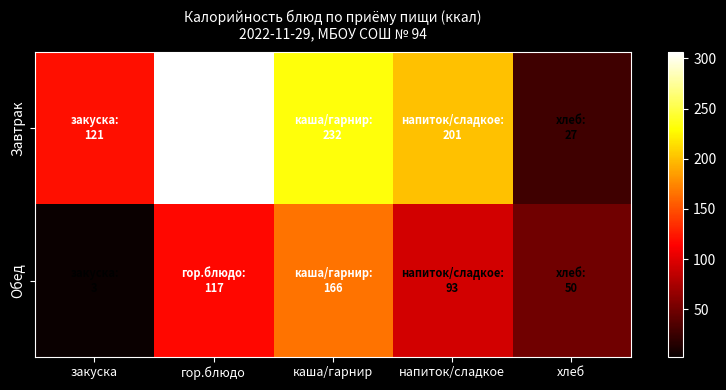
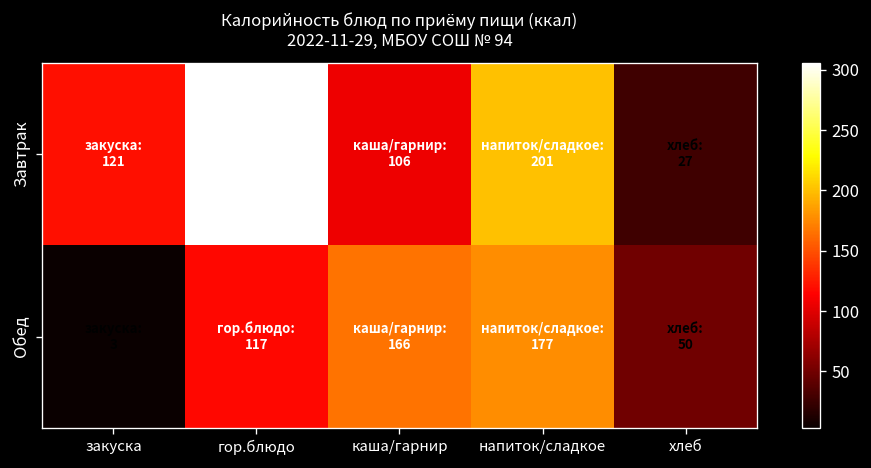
  {
    "Завтрак": {
      "закуска": 121,
-     "каша/гарнир": 232,
+     "каша/гарнир": 106,
      "напиток/сладкое": 201,
      "хлеб": 27
    },
    "Обед": {
      "гор.блюдо": 117,
      "каша/гарнир": 166,
-     "напиток/сладкое": 93,
+     "напиток/сладкое": 177,
      "хлеб": 50
    }
  }
